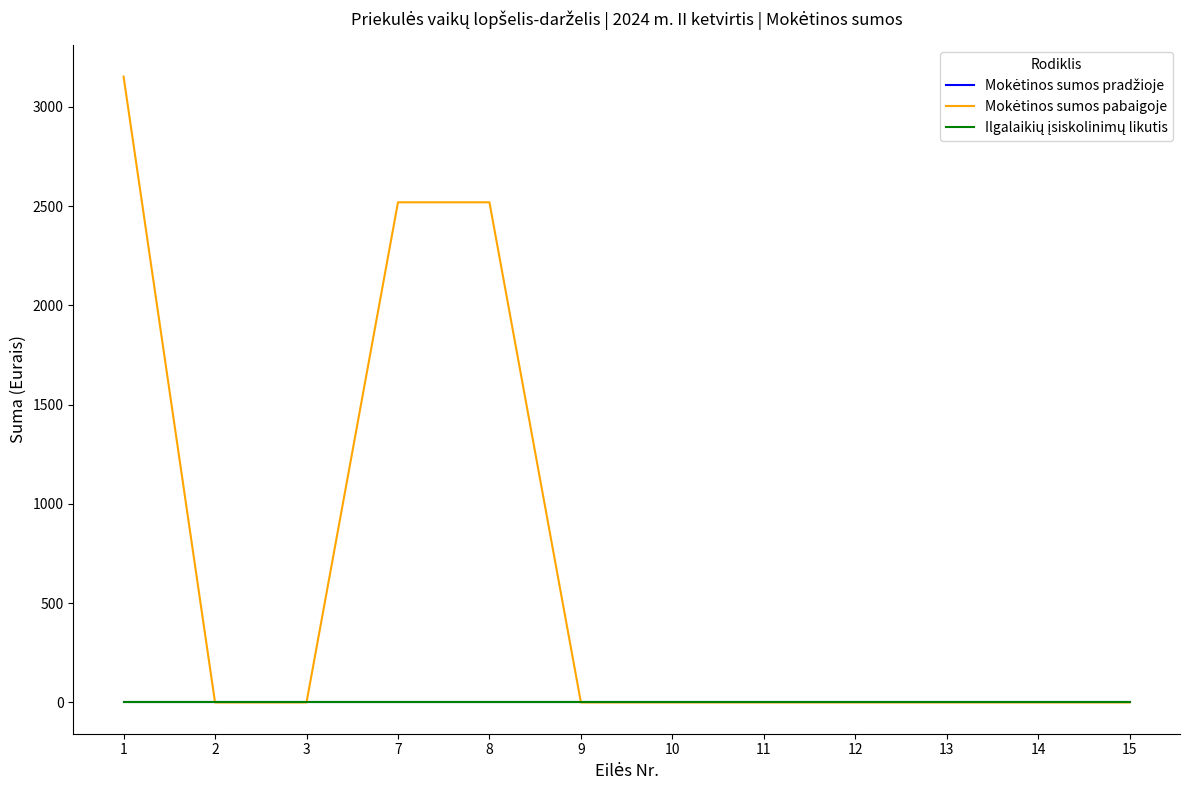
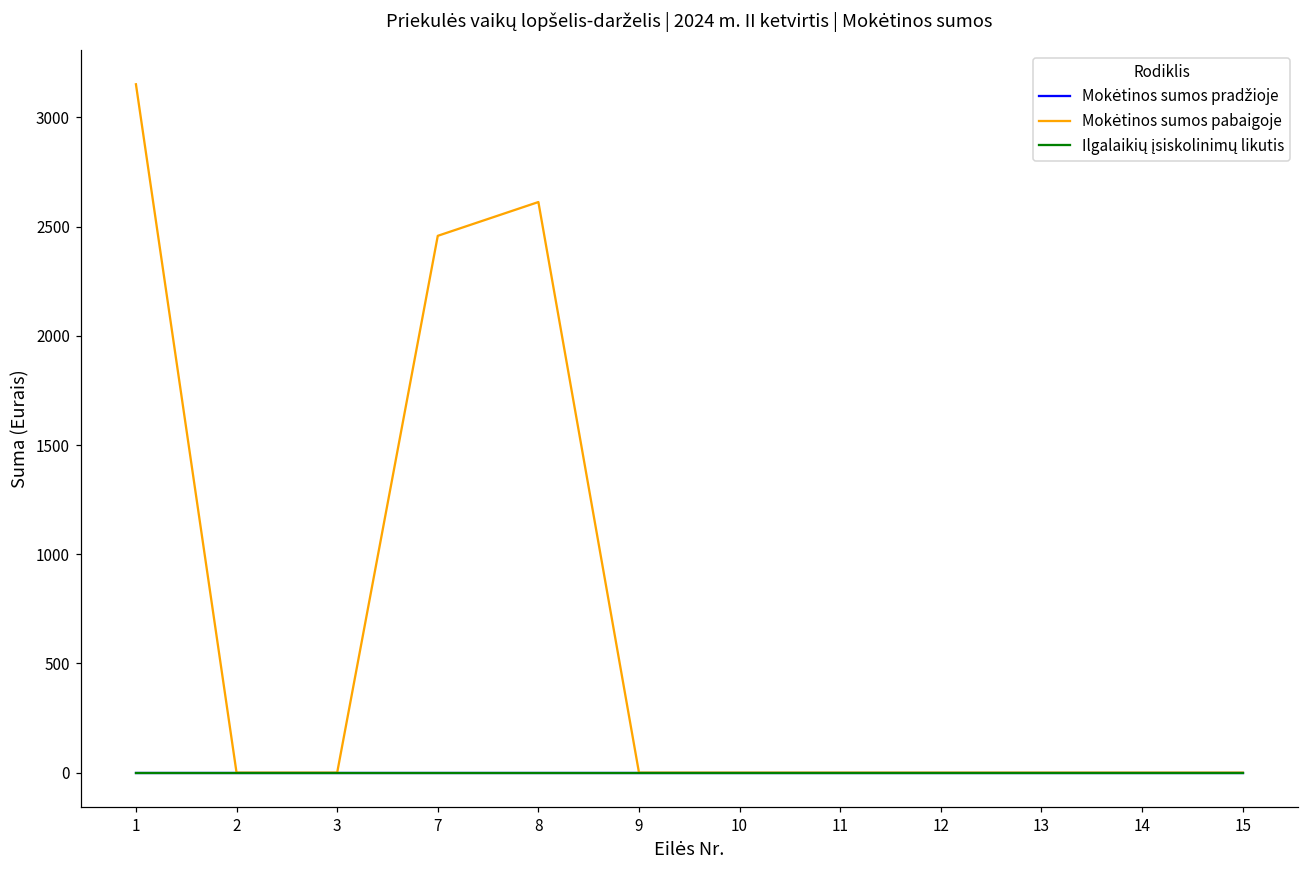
  {
    "Ilgalaikių įsiskolinimų likutis": {
      "1": 0,
      "7": 0,
      "8": 0
    },
    "Mokėtinos sumos pabaigoje": {
      "1": 3150,
-     "7": 2520,
-     "8": 2520
+     "7": 2460,
+     "8": 2610
    }
  }
